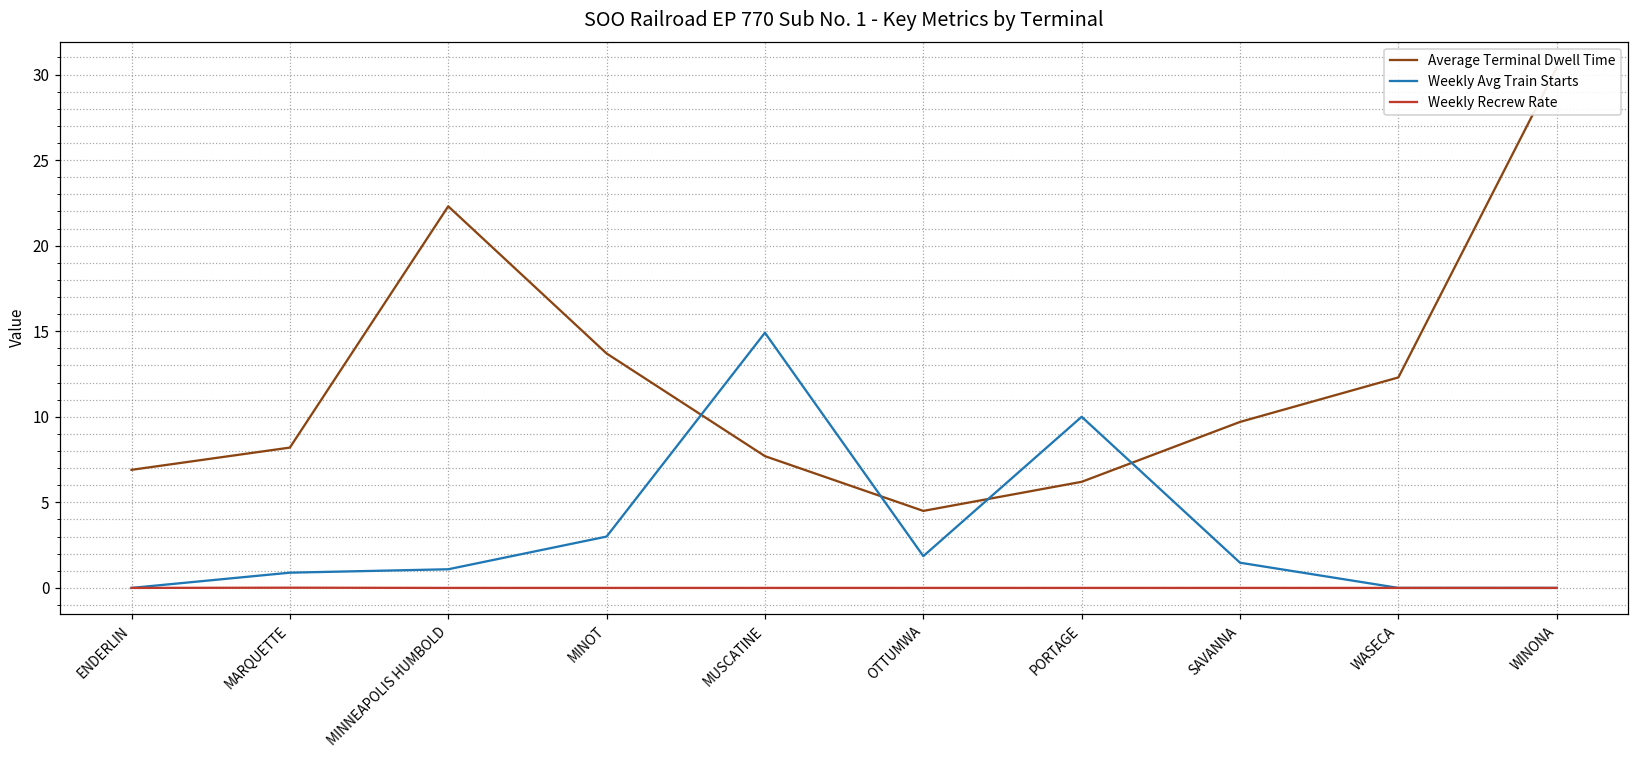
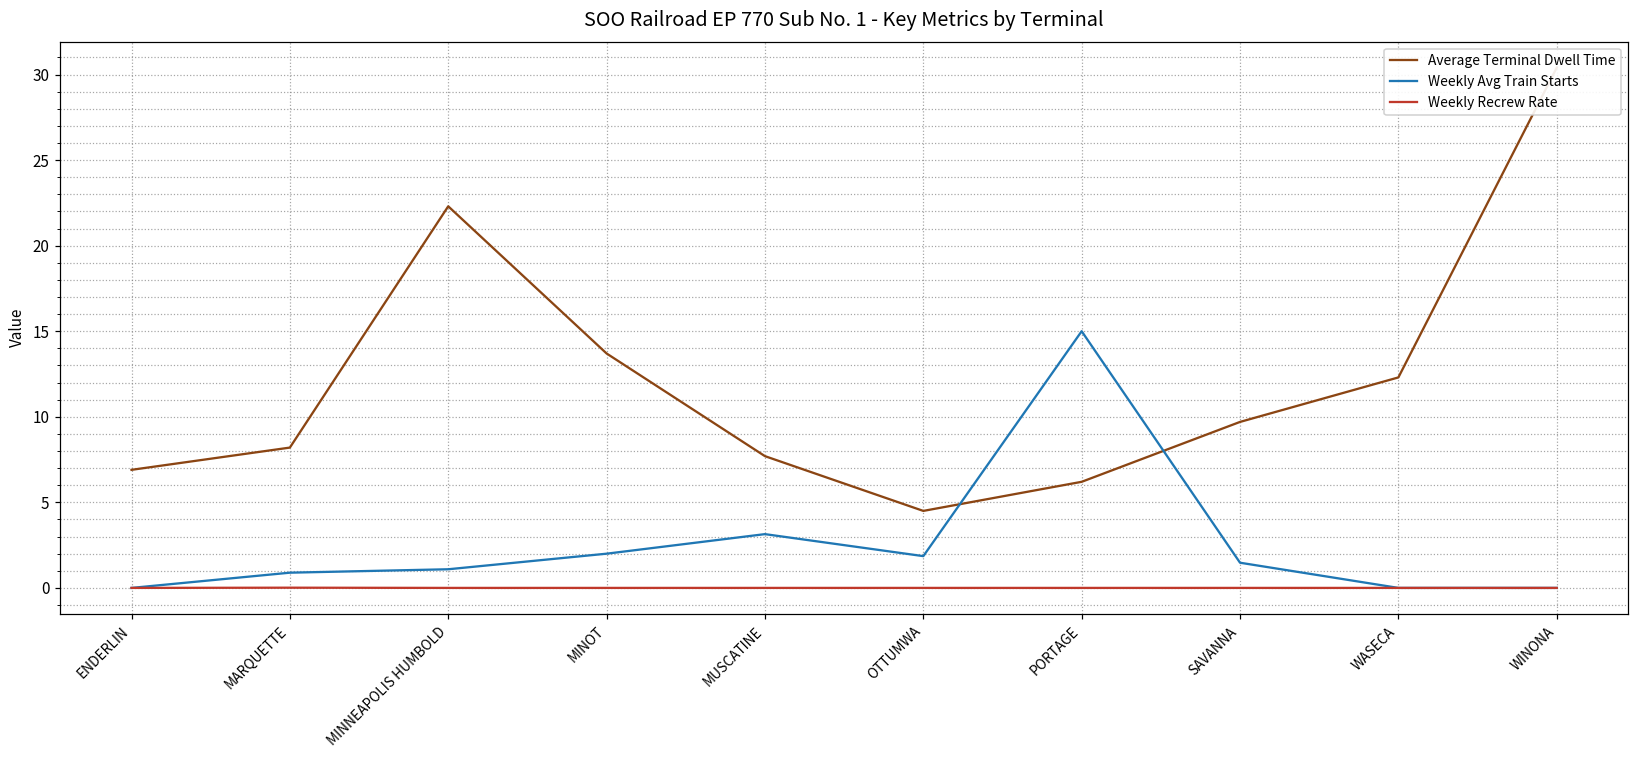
  {
    "Weekly Avg Train Starts": {
      "MARQUETTE": 0.9,
      "MINNEAPOLIS HUMBOLD": 1.1,
-     "MINOT": 3,
-     "MUSCATINE": 14.9,
+     "MINOT": 2,
+     "MUSCATINE": 3.1,
      "OTTUMWA": 1.9,
-     "PORTAGE": 10,
+     "PORTAGE": 15,
      "SAVANNA": 1.5
    }
  }
